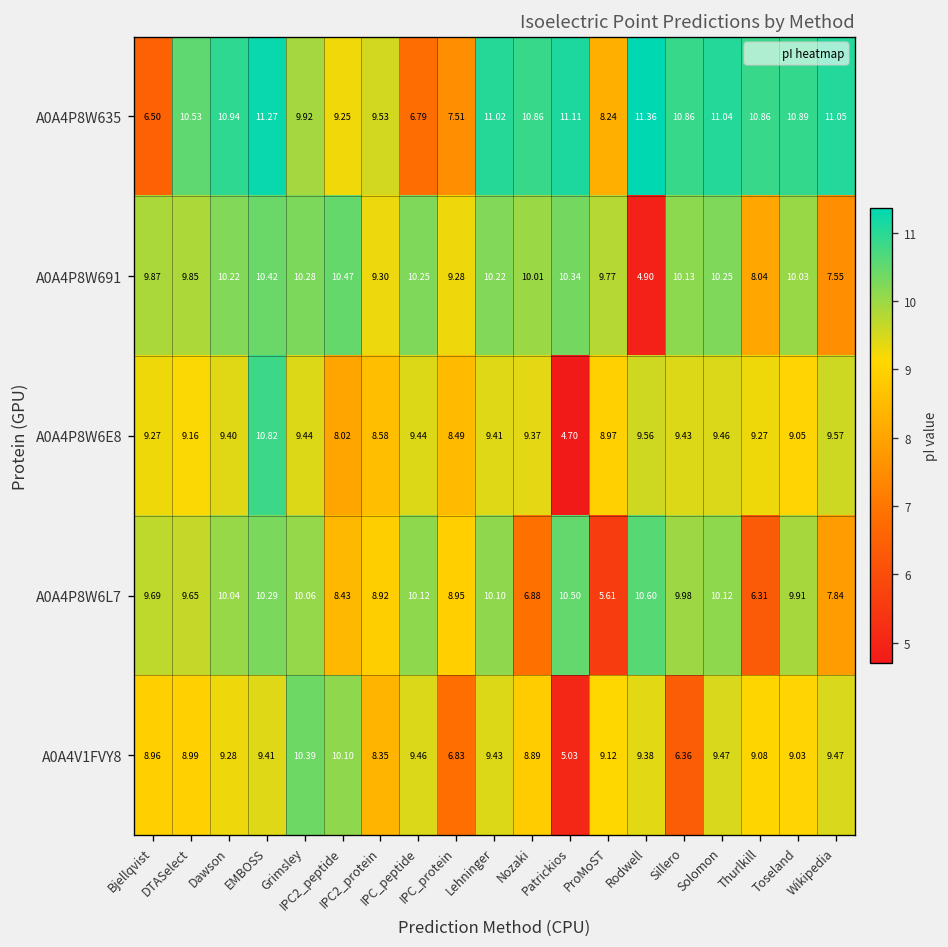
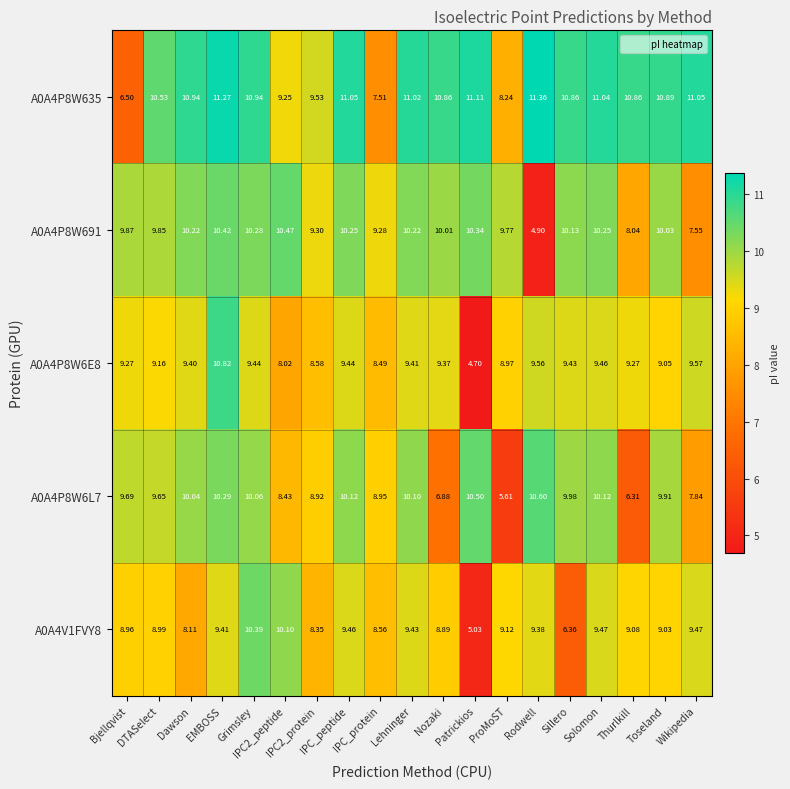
  {
    "A0A4P8W635": {
      "Bjellqvist": 6.50,
      "DTASelect": 10.53,
      "Dawson": 10.94,
      "EMBOSS": 11.27,
-     "Grimsley": 9.92,
+     "Grimsley": 10.94,
      "IPC2_peptide": 9.25,
      "IPC2_protein": 9.53,
-     "IPC_peptide": 6.79,
+     "IPC_peptide": 11.05,
      "IPC_protein": 7.51,
      "Lehninger": 11.02,
      "Nozaki": 10.86,
      "Patrickios": 11.11,
      "ProMoST": 8.24,
      "Rodwell": 11.36,
      "Sillero": 10.86,
      "Solomon": 11.04,
      "Thurlkill": 10.86,
      "Toseland": 10.89,
      "Wikipedia": 11.05
    },
    "A0A4P8W691": {
      "Bjellqvist": 9.87,
      "DTASelect": 9.85,
      "Dawson": 10.22,
      "EMBOSS": 10.42,
      "Grimsley": 10.28,
      "IPC2_peptide": 10.47,
      "IPC2_protein": 9.30,
      "IPC_peptide": 10.25,
      "IPC_protein": 9.28,
      "Lehninger": 10.22,
      "Nozaki": 10.01,
      "Patrickios": 10.34,
      "ProMoST": 9.77,
      "Rodwell": 4.90,
      "Sillero": 10.13,
      "Solomon": 10.25,
      "Thurlkill": 8.04,
      "Toseland": 10.03,
      "Wikipedia": 7.55
    },
    "A0A4P8W6E8": {
      "Bjellqvist": 9.27,
      "DTASelect": 9.16,
      "Dawson": 9.40,
      "EMBOSS": 10.82,
      "Grimsley": 9.44,
      "IPC2_peptide": 8.02,
      "IPC2_protein": 8.58,
      "IPC_peptide": 9.44,
      "IPC_protein": 8.49,
      "Lehninger": 9.41,
      "Nozaki": 9.37,
      "Patrickios": 4.70,
      "ProMoST": 8.97,
      "Rodwell": 9.56,
      "Sillero": 9.43,
      "Solomon": 9.46,
      "Thurlkill": 9.27,
      "Toseland": 9.05,
      "Wikipedia": 9.57
    },
    "A0A4P8W6L7": {
      "Bjellqvist": 9.69,
      "DTASelect": 9.65,
      "Dawson": 10.04,
      "EMBOSS": 10.29,
      "Grimsley": 10.06,
      "IPC2_peptide": 8.43,
      "IPC2_protein": 8.92,
      "IPC_peptide": 10.12,
      "IPC_protein": 8.95,
      "Lehninger": 10.10,
      "Nozaki": 6.88,
      "Patrickios": 10.50,
      "ProMoST": 5.61,
      "Rodwell": 10.60,
      "Sillero": 9.98,
      "Solomon": 10.12,
      "Thurlkill": 6.31,
      "Toseland": 9.91,
      "Wikipedia": 7.84
    },
    "A0A4V1FVY8": {
      "Bjellqvist": 8.96,
      "DTASelect": 8.99,
-     "Dawson": 9.28,
+     "Dawson": 8.11,
      "EMBOSS": 9.41,
      "Grimsley": 10.39,
      "IPC2_peptide": 10.10,
      "IPC2_protein": 8.35,
      "IPC_peptide": 9.46,
-     "IPC_protein": 6.83,
+     "IPC_protein": 8.56,
      "Lehninger": 9.43,
      "Nozaki": 8.89,
      "Patrickios": 5.03,
      "ProMoST": 9.12,
      "Rodwell": 9.38,
      "Sillero": 6.36,
      "Solomon": 9.47,
      "Thurlkill": 9.08,
      "Toseland": 9.03,
      "Wikipedia": 9.47
    }
  }
